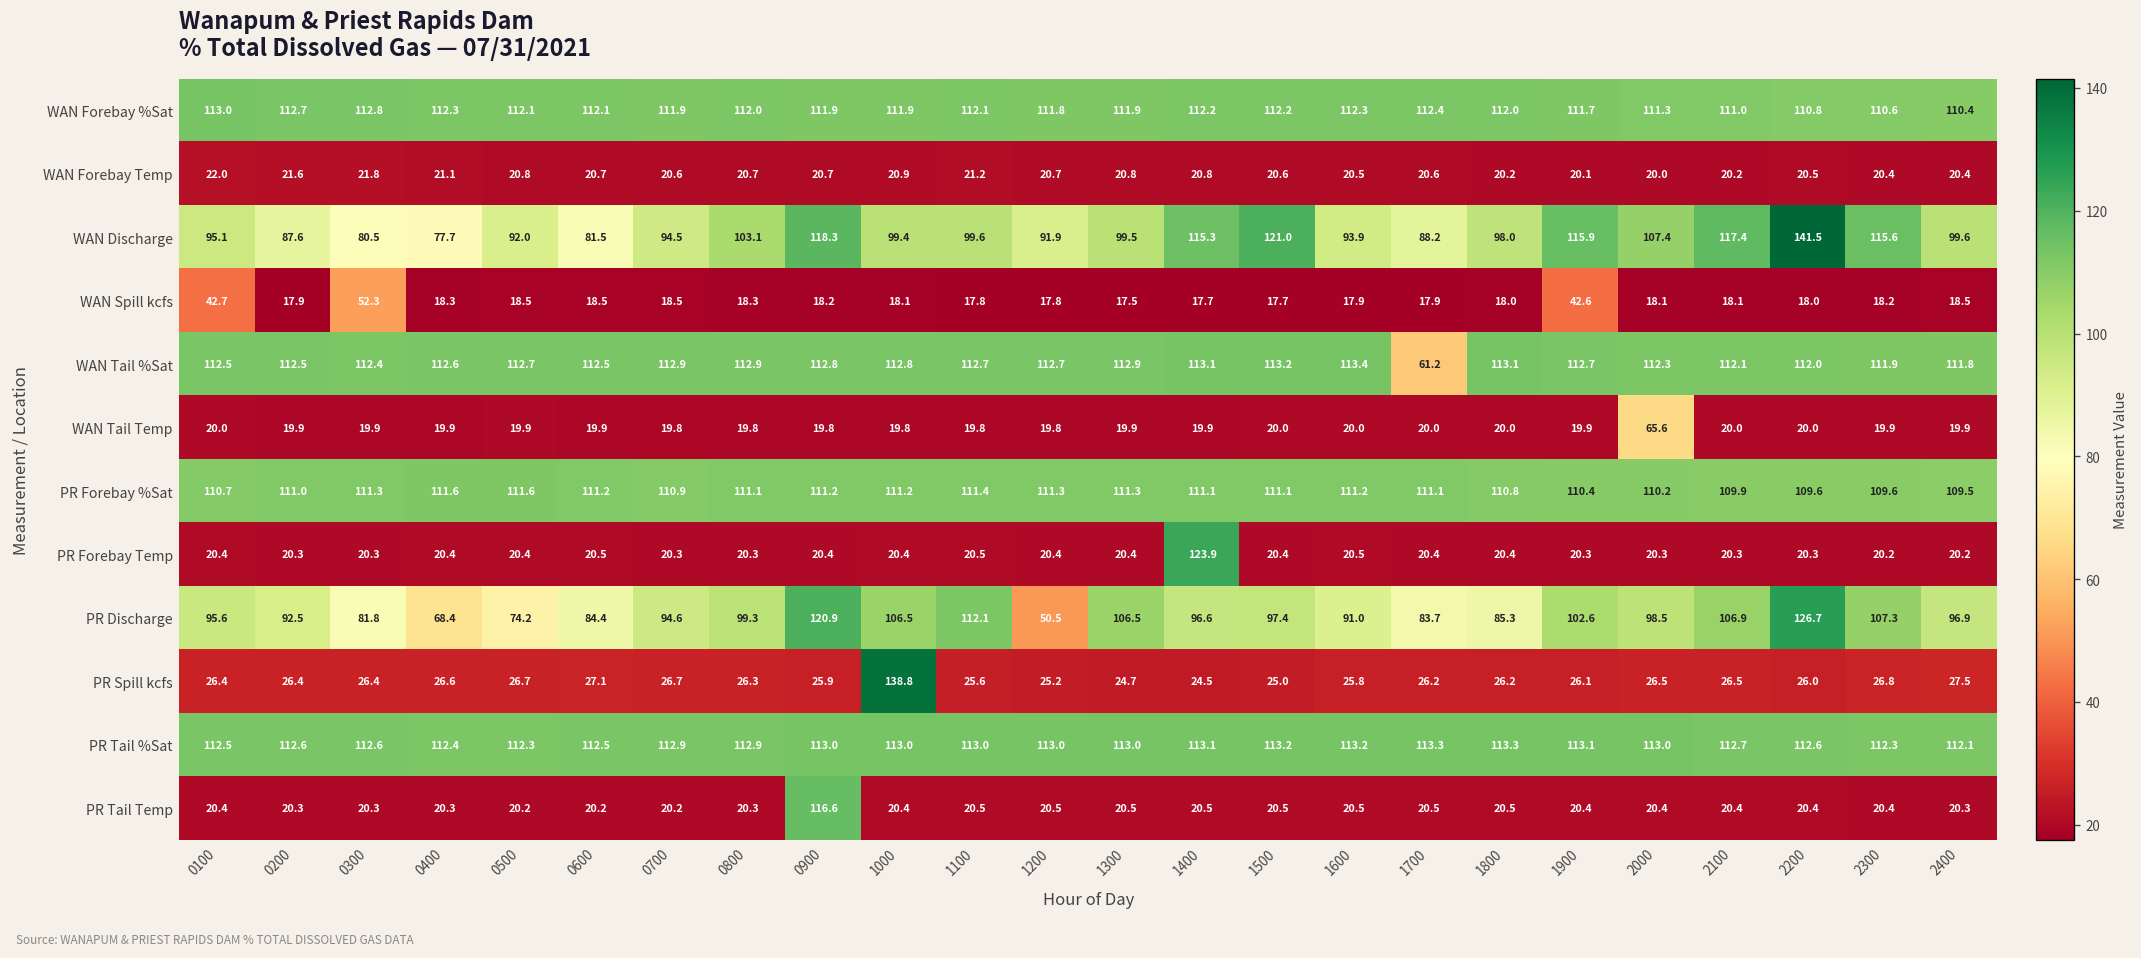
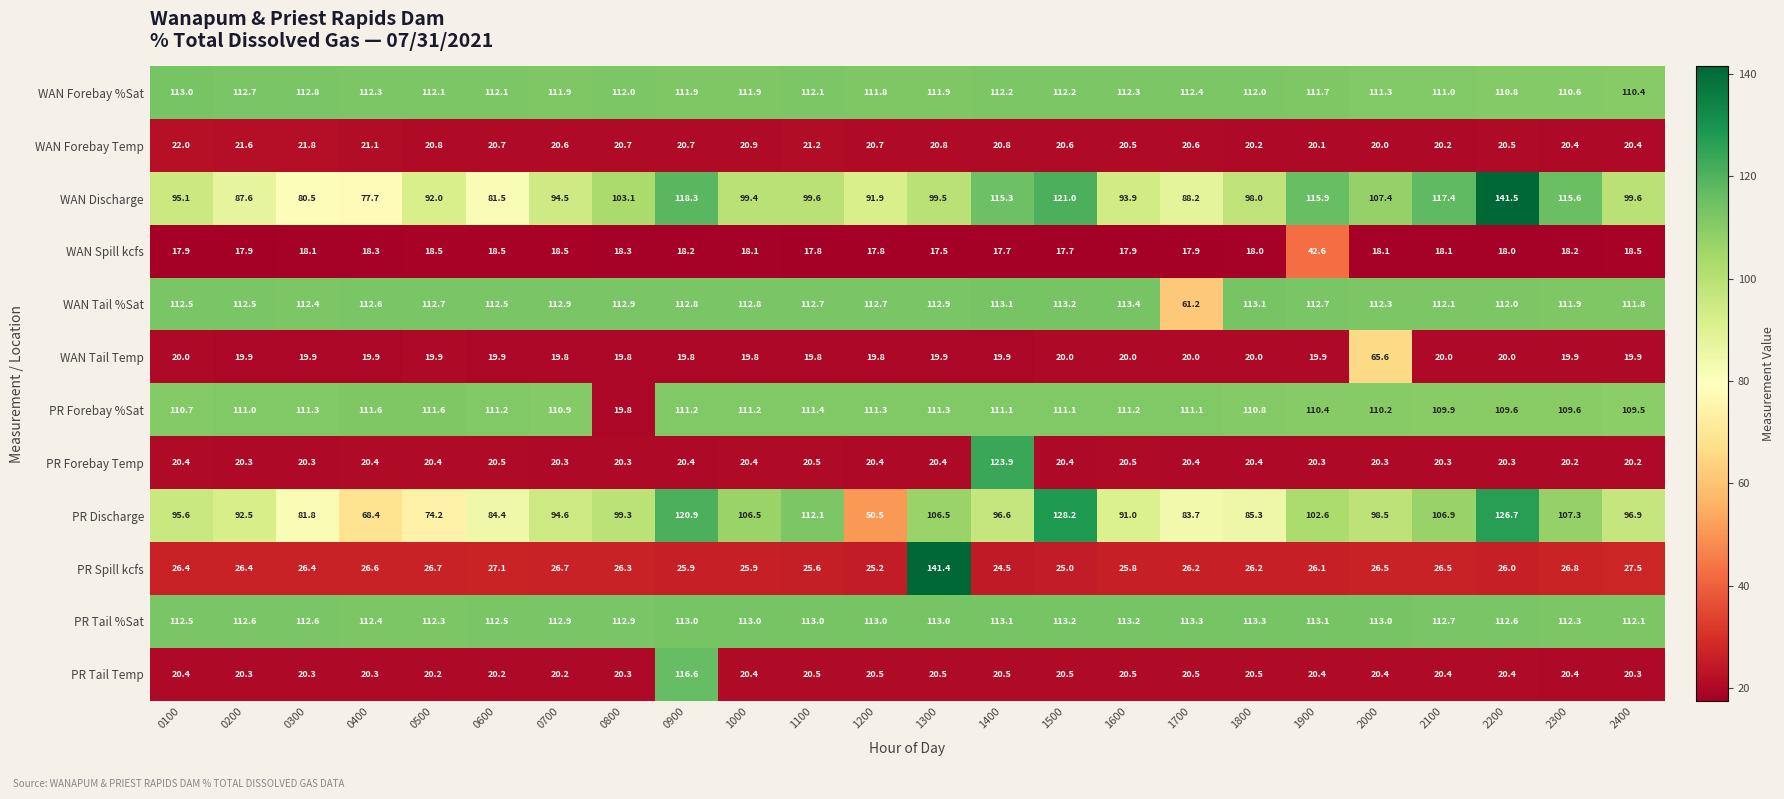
  {
    "WAN Spill kcfs": {
-     "0100": 42.7,
+     "0100": 17.9,
      "0200": 17.9,
-     "0300": 52.3,
+     "0300": 18.1,
      "0400": 18.3,
      "0500": 18.5,
      "0600": 18.5,
      "0700": 18.5,
      "0800": 18.3,
      "0900": 18.2,
      "1000": 18.1,
      "1100": 17.8,
      "1200": 17.8,
      "1300": 17.5,
      "1400": 17.7,
      "1500": 17.7,
      "1600": 17.9,
      "1700": 17.9,
      "1800": 18.0,
      "1900": 42.6,
      "2000": 18.1,
      "2100": 18.1,
      "2200": 18.0,
      "2300": 18.2,
      "2400": 18.5
    },
    "PR Forebay %Sat": {
      "0100": 110.7,
      "0200": 111.0,
      "0300": 111.3,
      "0400": 111.6,
      "0500": 111.6,
      "0600": 111.2,
      "0700": 110.9,
-     "0800": 111.1,
+     "0800": 19.8,
      "0900": 111.2,
      "1000": 111.2,
      "1100": 111.4,
      "1200": 111.3,
      "1300": 111.3,
      "1400": 111.1,
      "1500": 111.1,
      "1600": 111.2,
      "1700": 111.1,
      "1800": 110.8,
      "1900": 110.4,
      "2000": 110.2,
      "2100": 109.9,
      "2200": 109.6,
      "2300": 109.6,
      "2400": 109.5
    },
    "PR Discharge": {
      "0100": 95.6,
      "0200": 92.5,
      "0300": 81.8,
      "0400": 68.4,
      "0500": 74.2,
      "0600": 84.4,
      "0700": 94.6,
      "0800": 99.3,
      "0900": 120.9,
      "1000": 106.5,
      "1100": 112.1,
      "1200": 50.5,
      "1300": 106.5,
      "1400": 96.6,
-     "1500": 97.4,
+     "1500": 128.2,
      "1600": 91.0,
      "1700": 83.7,
      "1800": 85.3,
      "1900": 102.6,
      "2000": 98.5,
      "2100": 106.9,
      "2200": 126.7,
      "2300": 107.3,
      "2400": 96.9
    },
    "PR Spill kcfs": {
      "0100": 26.4,
      "0200": 26.4,
      "0300": 26.4,
      "0400": 26.6,
      "0500": 26.7,
      "0600": 27.1,
      "0700": 26.7,
      "0800": 26.3,
      "0900": 25.9,
-     "1000": 138.8,
+     "1000": 25.9,
      "1100": 25.6,
      "1200": 25.2,
-     "1300": 24.7,
+     "1300": 141.4,
      "1400": 24.5,
      "1500": 25.0,
      "1600": 25.8,
      "1700": 26.2,
      "1800": 26.2,
      "1900": 26.1,
      "2000": 26.5,
      "2100": 26.5,
      "2200": 26.0,
      "2300": 26.8,
      "2400": 27.5
    }
  }
